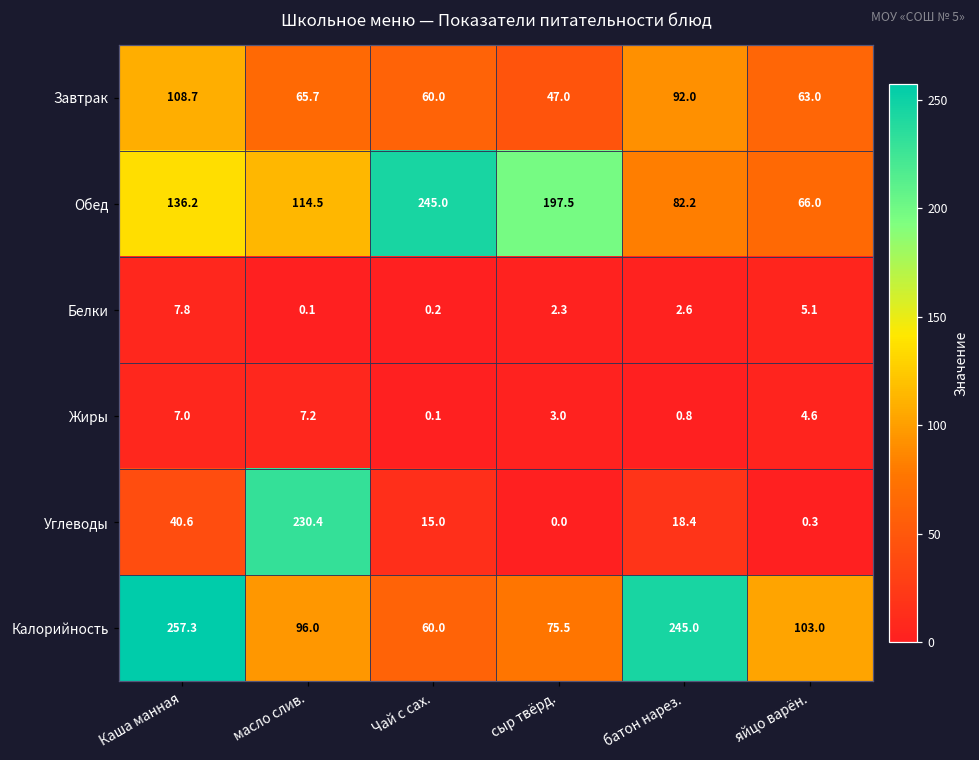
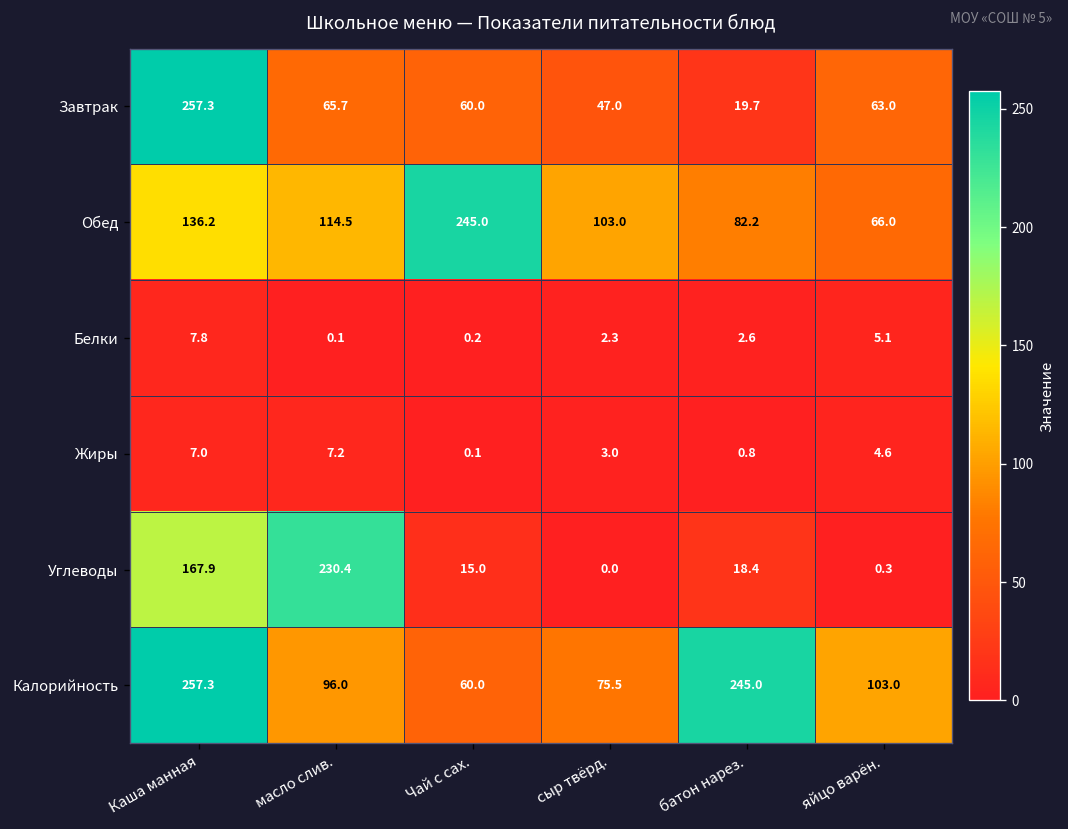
  {
    "Завтрак": {
-     "Каша манная": 108.7,
+     "Каша манная": 257.3,
      "масло слив.": 65.7,
      "Чай с сах.": 60.0,
      "сыр твёрд.": 47.0,
-     "батон нарез.": 92.0,
+     "батон нарез.": 19.7,
      "яйцо варён.": 63.0
    },
    "Обед": {
      "Каша манная": 136.2,
      "масло слив.": 114.5,
      "Чай с сах.": 245.0,
-     "сыр твёрд.": 197.5,
+     "сыр твёрд.": 103.0,
      "батон нарез.": 82.2,
      "яйцо варён.": 66.0
    },
    "Белки": {
      "Каша манная": 7.8,
      "масло слив.": 0.1,
      "Чай с сах.": 0.2,
      "сыр твёрд.": 2.3,
      "батон нарез.": 2.6,
      "яйцо варён.": 5.1
    },
    "Жиры": {
      "Каша манная": 7.0,
      "масло слив.": 7.2,
      "Чай с сах.": 0.1,
      "сыр твёрд.": 3.0,
      "батон нарез.": 0.8,
      "яйцо варён.": 4.6
    },
    "Углеводы": {
-     "Каша манная": 40.6,
+     "Каша манная": 167.9,
      "масло слив.": 230.4,
      "Чай с сах.": 15.0,
      "сыр твёрд.": 0.0,
      "батон нарез.": 18.4,
      "яйцо варён.": 0.3
    },
    "Калорийность": {
      "Каша манная": 257.3,
      "масло слив.": 96.0,
      "Чай с сах.": 60.0,
      "сыр твёрд.": 75.5,
      "батон нарез.": 245.0,
      "яйцо варён.": 103.0
    }
  }
